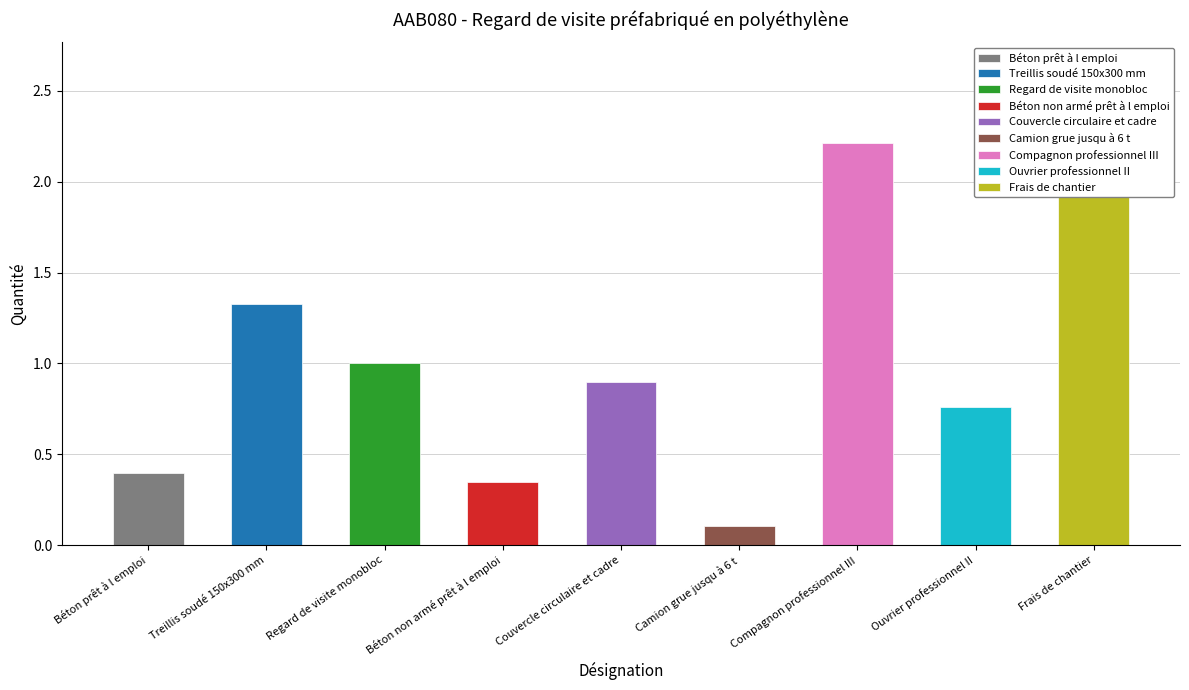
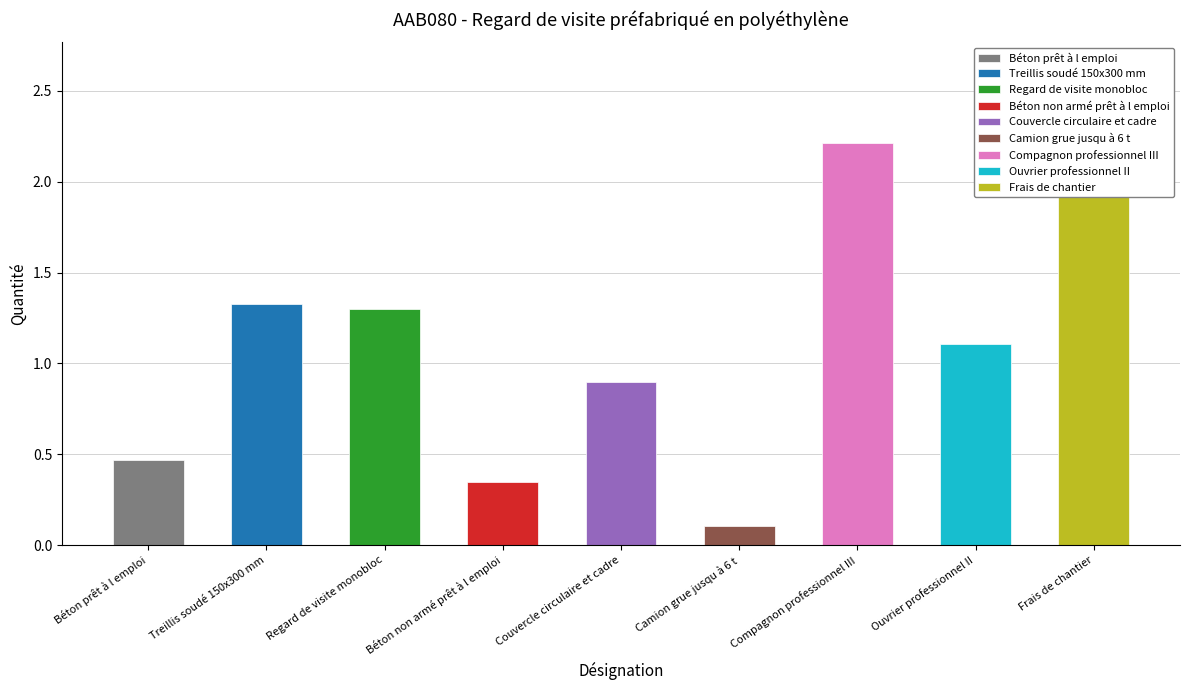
  {
-   "Béton prêt à l emploi": 0.40,
+   "Béton prêt à l emploi": 0.47,
    "Treillis soudé 150x300 mm": 1.33,
-   "Regard de visite monobloc": 1.0,
+   "Regard de visite monobloc": 1.3,
    "Béton non armé prêt à l emploi": 0.35,
    "Couvercle circulaire et cadre": 0.90,
    "Camion grue jusqu à 6 t": 0.11,
    "Compagnon professionnel III": 2.21,
-   "Ouvrier professionnel II": 0.76
+   "Ouvrier professionnel II": 1.11
  }
